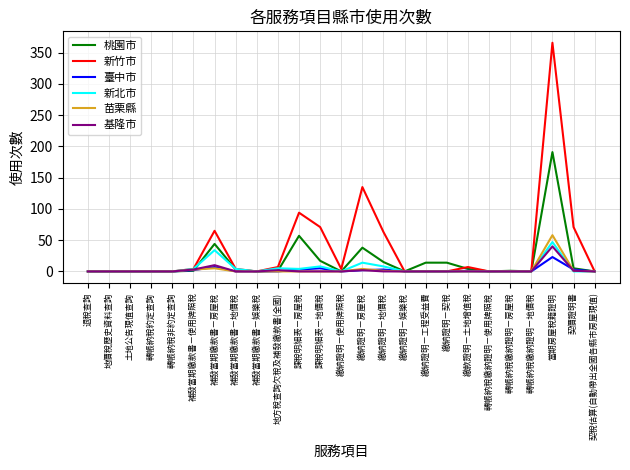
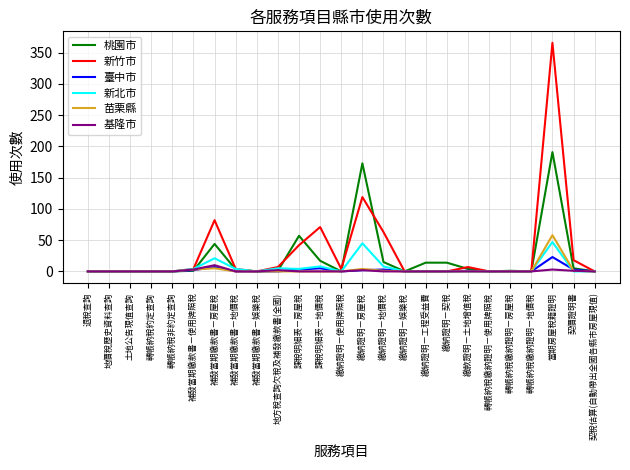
  {
    "桃園市": {
      "補發當期繳款書－房屋稅": 40,
      "課稅明細表－房屋稅": 60,
      "課稅明細表－地價稅": 20,
-     "繳納證明－房屋稅": 40,
+     "繳納證明－房屋稅": 170,
      "繳納證明－地價稅": 20,
      "繳納證明－工程受益費": 10,
      "繳納證明－契稅": 10,
      "當期房屋稅籍證明": 190
    },
    "新竹市": {
-     "補發當期繳款書－房屋稅": 70,
-     "課稅明細表－房屋稅": 90,
+     "補發當期繳款書－房屋稅": 80,
+     "課稅明細表－房屋稅": 40,
      "課稅明細表－地價稅": 70,
-     "繳納證明－房屋稅": 140,
+     "繳納證明－房屋稅": 120,
      "繳納證明－地價稅": 60,
      "當期房屋稅籍證明": 370,
-     "契價證明書": 70
+     "契價證明書": 20
    },
    "臺中市": {
      "當期房屋稅籍證明": 20
    },
    "新北市": {
-     "補發當期繳款書－房屋稅": 30,
-     "繳納證明－房屋稅": 10,
+     "補發當期繳款書－房屋稅": 20,
+     "繳納證明－房屋稅": 50,
      "繳納證明－地價稅": 10,
      "當期房屋稅籍證明": 50
    },
    "苗栗縣": {
      "當期房屋稅籍證明": 60
    },
    "基隆市": {
-     "當期房屋稅籍證明": 40
+     "當期房屋稅籍證明": 0
    }
  }
